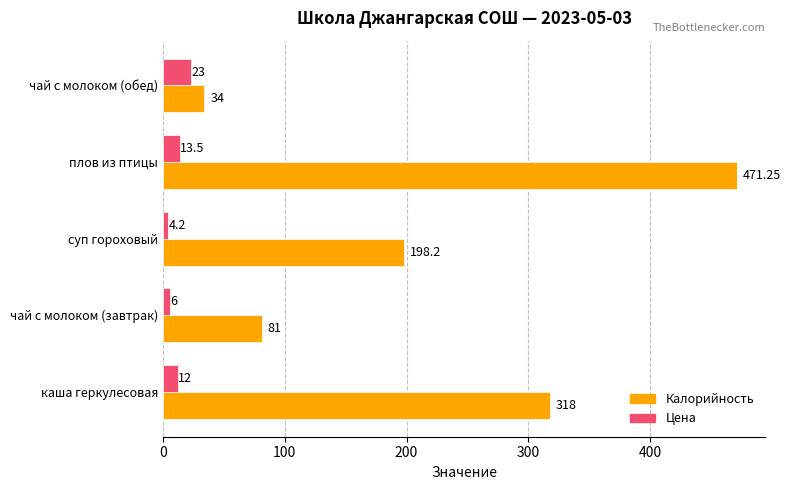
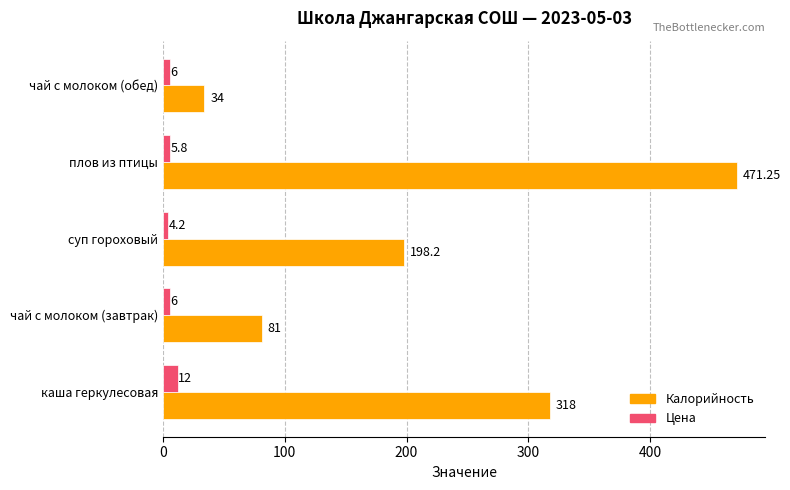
  {
    "Калорийность": {
      "чай с молоком (обед)": 34,
      "плов из птицы": 471.25,
      "суп гороховый": 198.2,
      "чай с молоком (завтрак)": 81,
      "каша геркулесовая": 318
    },
    "Цена": {
-     "чай с молоком (обед)": 23,
-     "плов из птицы": 13.5,
+     "чай с молоком (обед)": 6,
+     "плов из птицы": 5.8,
      "суп гороховый": 4.2,
      "чай с молоком (завтрак)": 6,
      "каша геркулесовая": 12
    }
  }
